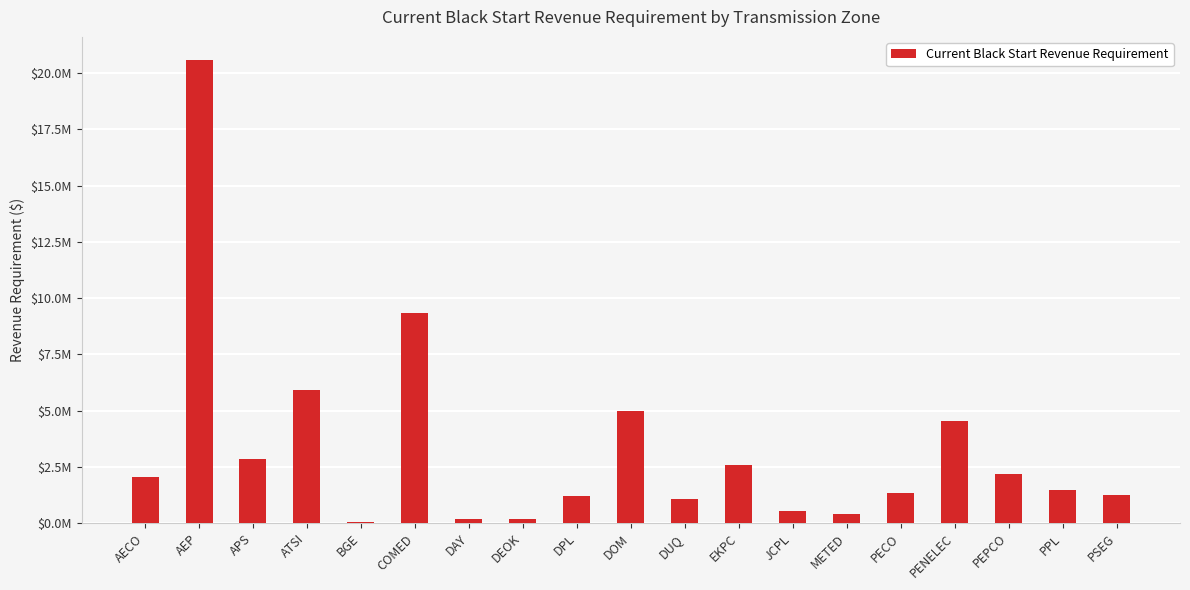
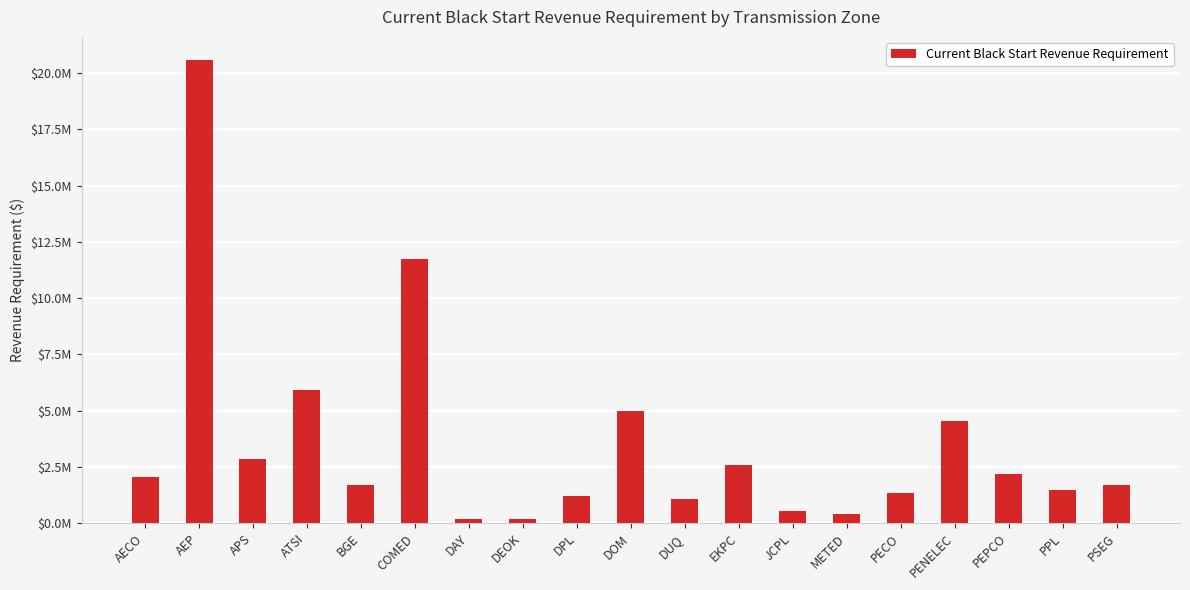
  {
    "AECO": "$2100000",
    "AEP": "$20600000",
    "APS": "$2900000",
    "ATSI": "$5900000",
-   "BGE": "$0",
-   "COMED": "$9400000",
+   "BGE": "$1700000",
+   "COMED": "$11700000",
    "DAY": "$200000",
    "DEOK": "$200000",
    "DPL": "$1200000",
    "DOM": "$5000000",
    "DUQ": "$1100000",
    "EKPC": "$2600000",
    "JCPL": "$500000",
    "METED": "$400000",
    "PECO": "$1300000",
    "PENELEC": "$4500000",
    "PEPCO": "$2200000",
    "PPL": "$1500000",
-   "PSEG": "$1300000"
+   "PSEG": "$1700000"
  }
